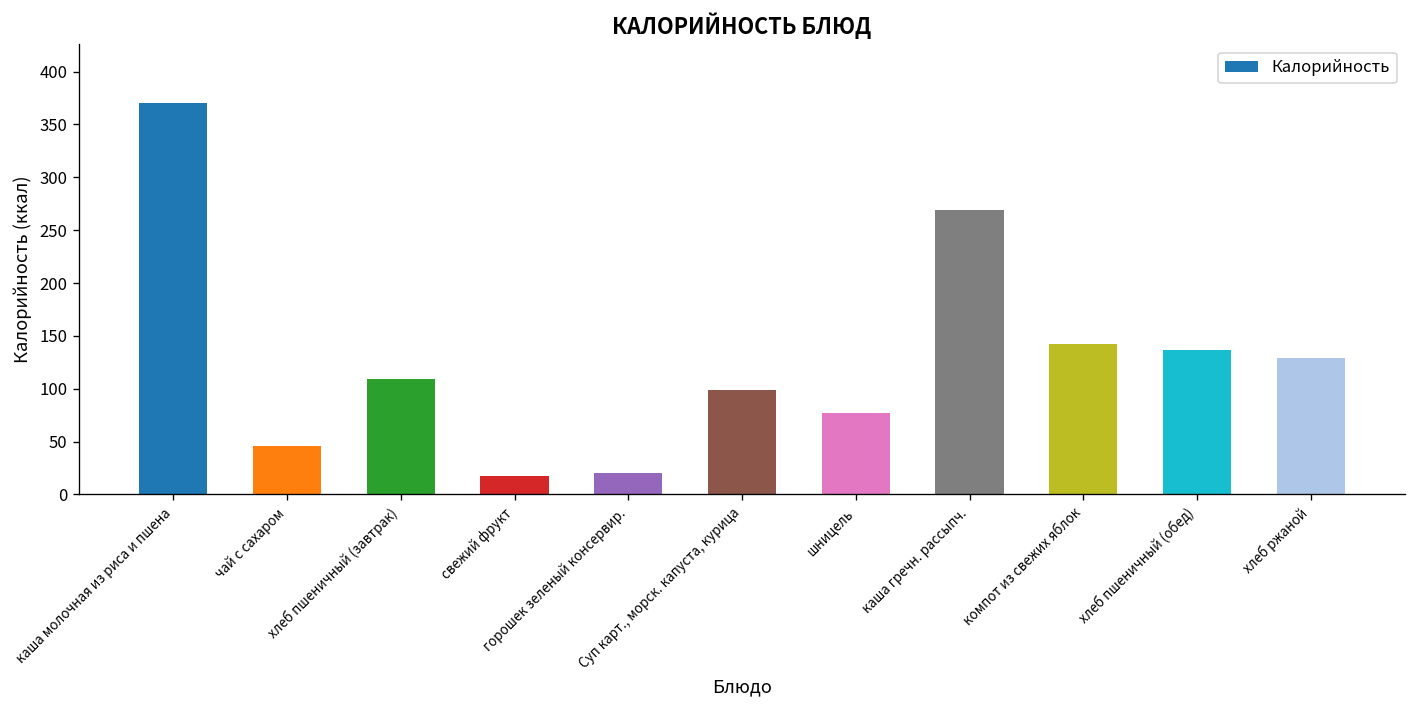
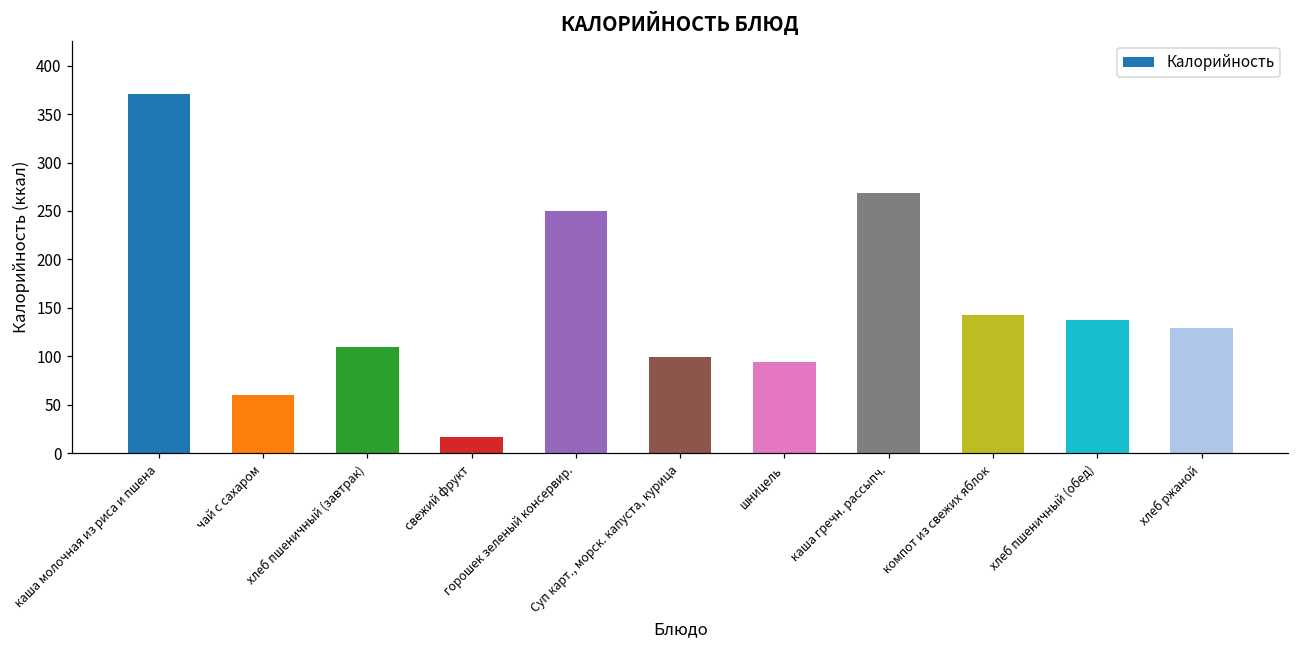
  {
    "каша молочная из риса и пшена": 370,
-   "чай с сахаром": 50,
+   "чай с сахаром": 60,
    "хлеб пшеничный (завтрак)": 110,
    "свежий фрукт": 20,
-   "горошек зеленый консервир.": 20,
+   "горошек зеленый консервир.": 250,
    "Суп карт., морск. капуста, курица": 100,
-   "шницель": 80,
+   "шницель": 90,
    "каша гречн. рассыпч.": 270,
    "компот из свежих яблок": 140,
    "хлеб пшеничный (обед)": 140,
    "хлеб ржаной": 130
  }
